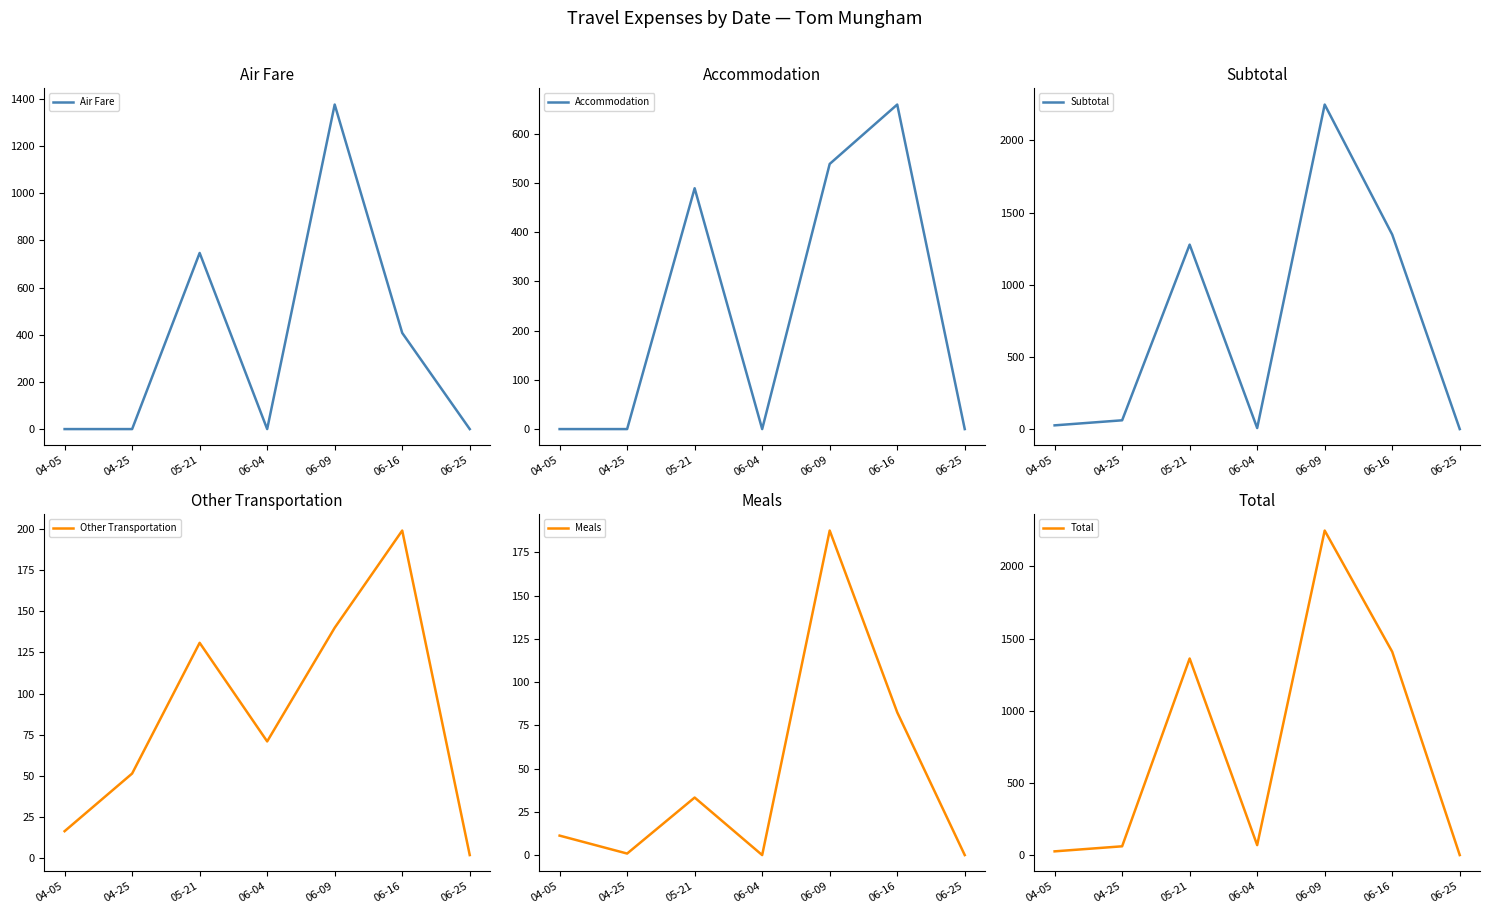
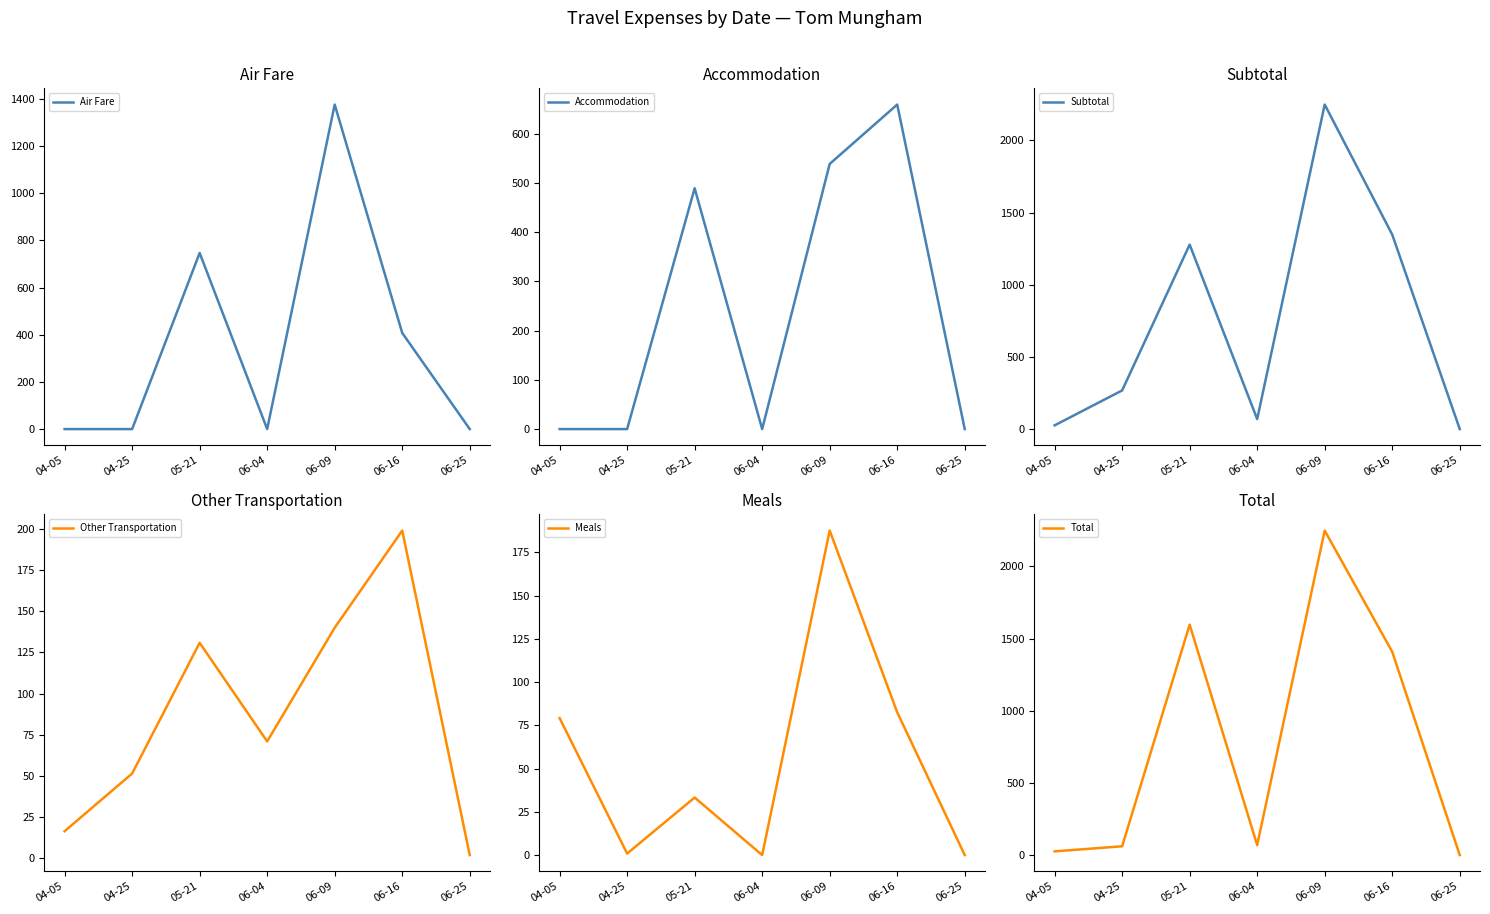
  {
    "Air Fare": {
      "04-05": 0,
      "04-25": 0,
      "05-21": 750,
      "06-04": 0,
      "06-09": 1380,
      "06-16": 410,
      "06-25": 0
    },
    "Accommodation": {
      "04-05": 0,
      "04-25": 0,
      "05-21": 490,
      "06-04": 0,
      "06-09": 540,
      "06-16": 660,
      "06-25": 0
    },
    "Subtotal": {
      "04-05": 30,
-     "04-25": 60,
+     "04-25": 270,
      "05-21": 1280,
-     "06-04": 10,
+     "06-04": 70,
      "06-09": 2250,
      "06-16": 1350,
      "06-25": 0
    },
    "Other Transportation": {
      "04-05": 17,
      "04-25": 52,
      "05-21": 131,
      "06-04": 71,
      "06-09": 140,
      "06-16": 199,
      "06-25": 2
    },
    "Meals": {
-     "04-05": 11,
+     "04-05": 79,
      "04-25": 1,
      "05-21": 33,
      "06-04": 0,
      "06-09": 188,
      "06-16": 83,
      "06-25": 0
    },
    "Total": {
      "04-05": 30,
      "04-25": 60,
-     "05-21": 1360,
+     "05-21": 1600,
      "06-04": 70,
      "06-09": 2250,
      "06-16": 1410,
      "06-25": 0
    }
  }
